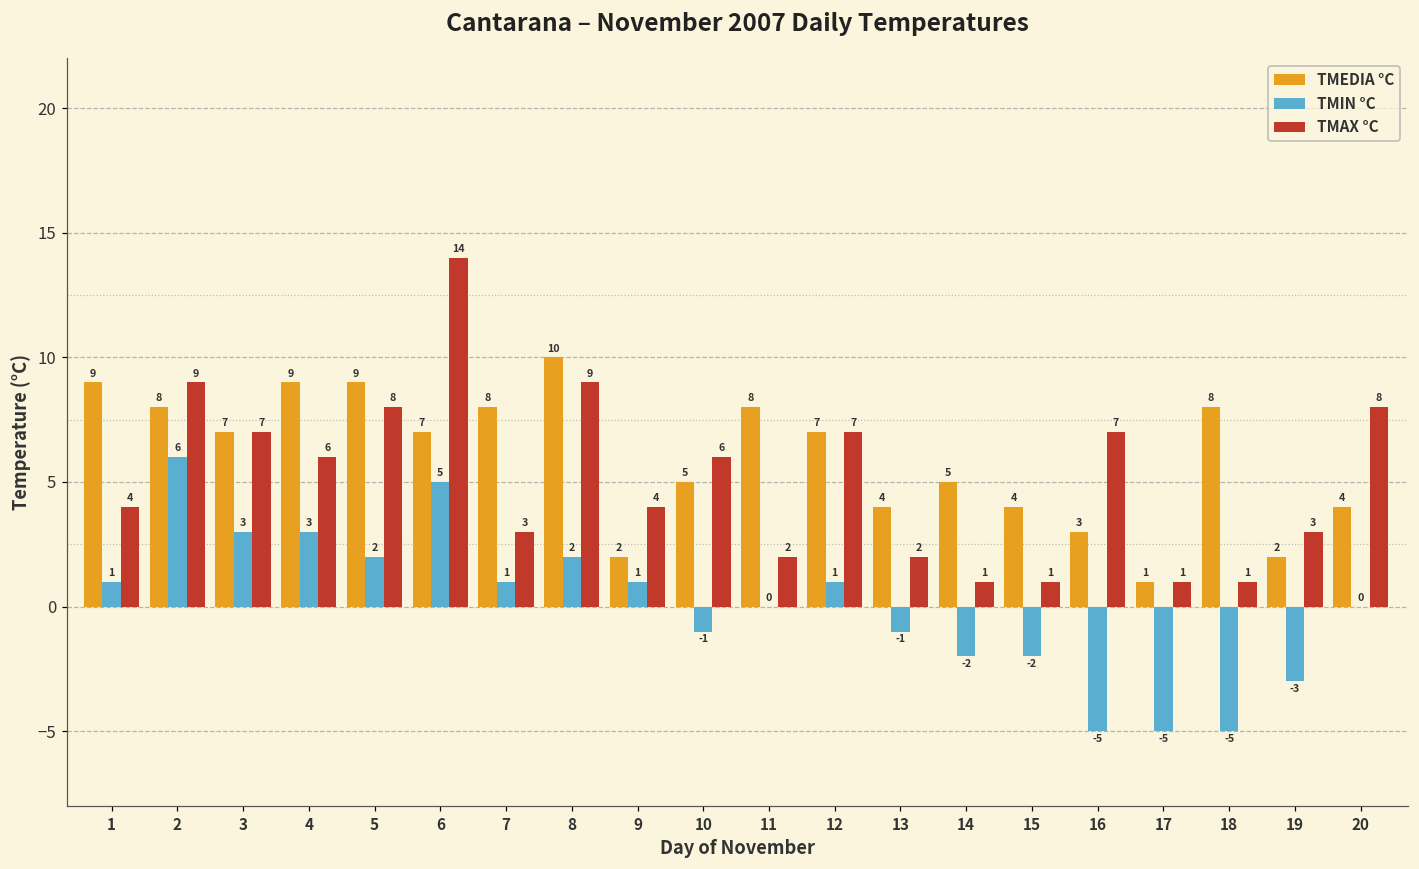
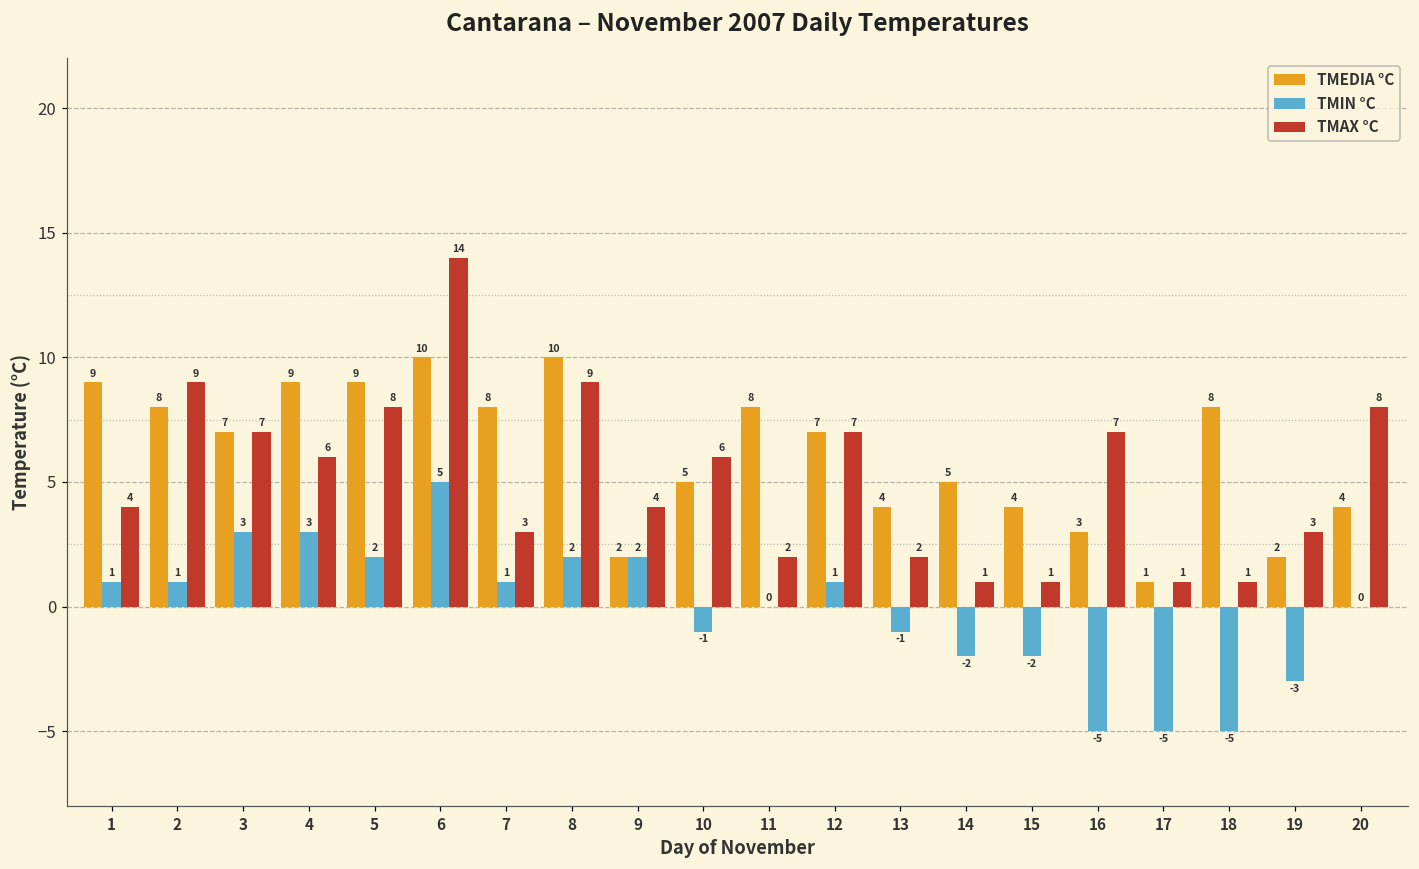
  {
    "TMEDIA °C": {
      "1": 9,
      "2": 8,
      "3": 7,
      "4": 9,
      "5": 9,
-     "6": 7,
+     "6": 10,
      "7": 8,
      "8": 10,
      "9": 2,
      "10": 5,
      "11": 8,
      "12": 7,
      "13": 4,
      "14": 5,
      "15": 4,
      "16": 3,
      "17": 1,
      "18": 8,
      "19": 2,
      "20": 4
    },
    "TMIN °C": {
      "1": 1,
-     "2": 6,
+     "2": 1,
      "3": 3,
      "4": 3,
      "5": 2,
      "6": 5,
      "7": 1,
      "8": 2,
-     "9": 1,
+     "9": 2,
      "10": -1,
      "11": 0,
      "12": 1,
      "13": -1,
      "14": -2,
      "15": -2,
      "16": -5,
      "17": -5,
      "18": -5,
      "19": -3,
      "20": 0
    },
    "TMAX °C": {
      "1": 4,
      "2": 9,
      "3": 7,
      "4": 6,
      "5": 8,
      "6": 14,
      "7": 3,
      "8": 9,
      "9": 4,
      "10": 6,
      "11": 2,
      "12": 7,
      "13": 2,
      "14": 1,
      "15": 1,
      "16": 7,
      "17": 1,
      "18": 1,
      "19": 3,
      "20": 8
    }
  }
